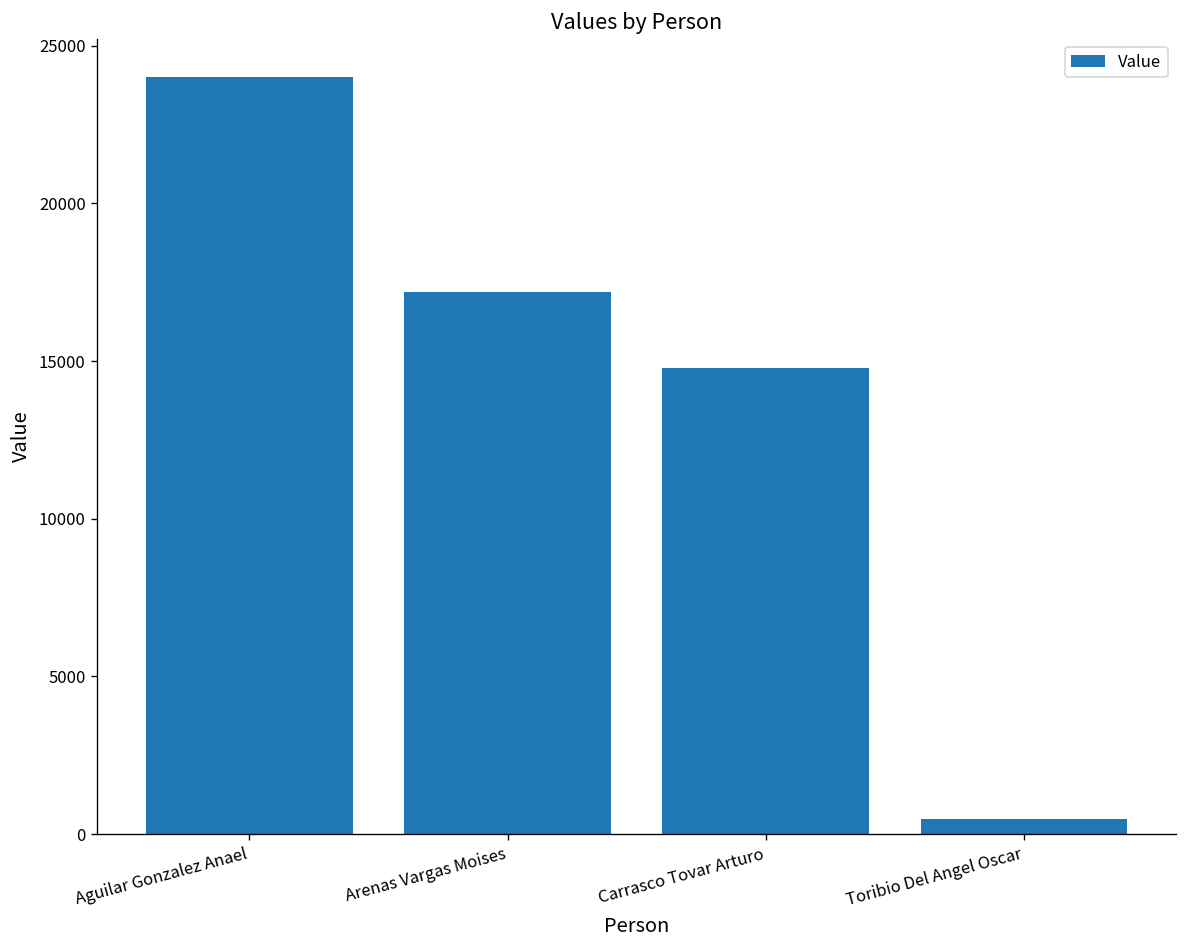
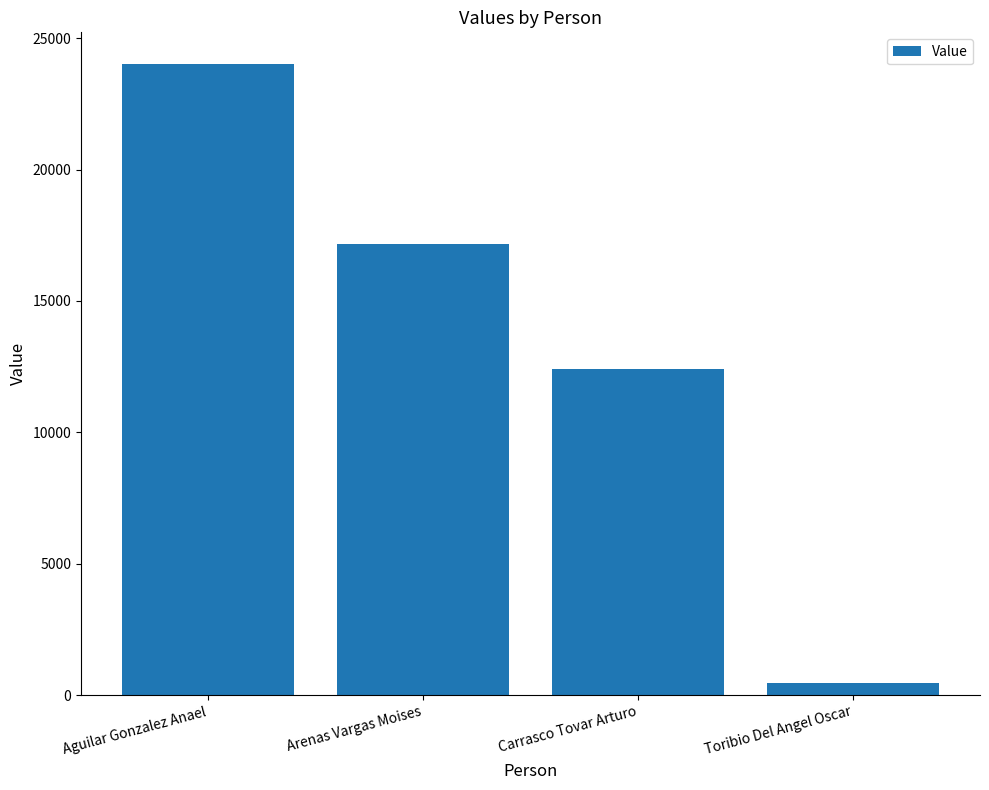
  {
    "Aguilar Gonzalez Anael": 24000,
    "Arenas Vargas Moises": 17200,
-   "Carrasco Tovar Arturo": 14800,
+   "Carrasco Tovar Arturo": 12400,
    "Toribio Del Angel Oscar": 500
  }
